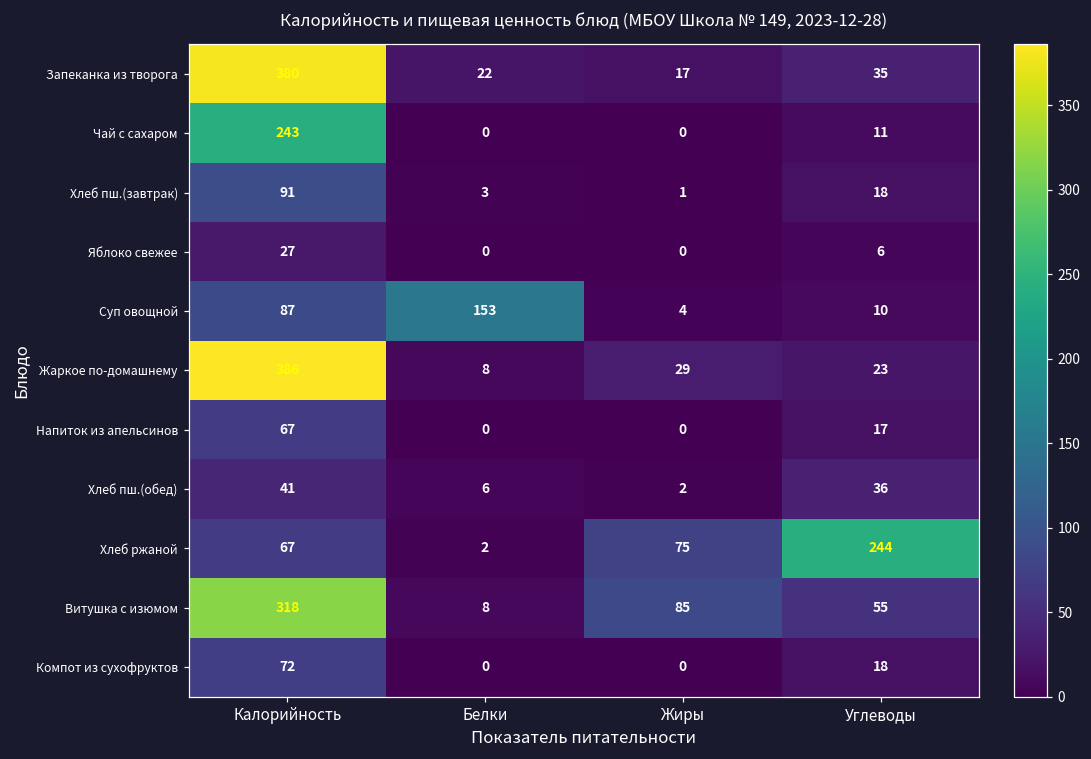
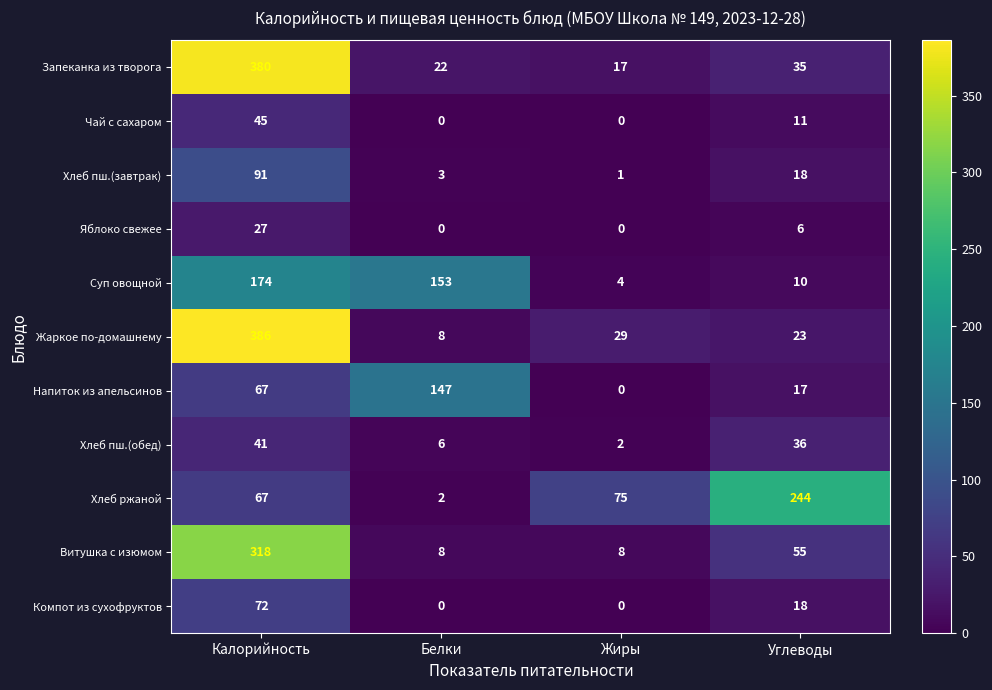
  {
    "Запеканка из творога": {
      "Белки": 22,
      "Жиры": 17,
      "Углеводы": 35
    },
    "Чай с сахаром": {
-     "Калорийность": 243,
+     "Калорийность": 45,
      "Белки": 0,
      "Жиры": 0,
      "Углеводы": 11
    },
    "Хлеб пш.(завтрак)": {
      "Калорийность": 91,
      "Белки": 3,
      "Жиры": 1,
      "Углеводы": 18
    },
    "Яблоко свежее": {
      "Калорийность": 27,
      "Белки": 0,
      "Жиры": 0,
      "Углеводы": 6
    },
    "Суп овощной": {
-     "Калорийность": 87,
+     "Калорийность": 174,
      "Белки": 153,
      "Жиры": 4,
      "Углеводы": 10
    },
    "Жаркое по-домашнему": {
      "Белки": 8,
      "Жиры": 29,
      "Углеводы": 23
    },
    "Напиток из апельсинов": {
      "Калорийность": 67,
-     "Белки": 0,
+     "Белки": 147,
      "Жиры": 0,
      "Углеводы": 17
    },
    "Хлеб пш.(обед)": {
      "Калорийность": 41,
      "Белки": 6,
      "Жиры": 2,
      "Углеводы": 36
    },
    "Хлеб ржаной": {
      "Калорийность": 67,
      "Белки": 2,
      "Жиры": 75,
      "Углеводы": 244
    },
    "Витушка с изюмом": {
      "Калорийность": 318,
      "Белки": 8,
-     "Жиры": 85,
+     "Жиры": 8,
      "Углеводы": 55
    },
    "Компот из сухофруктов": {
      "Калорийность": 72,
      "Белки": 0,
      "Жиры": 0,
      "Углеводы": 18
    }
  }
